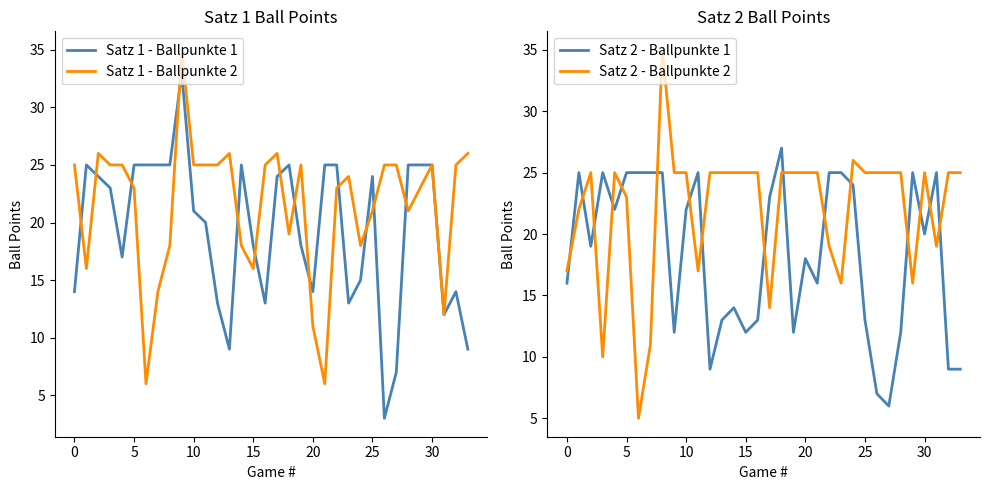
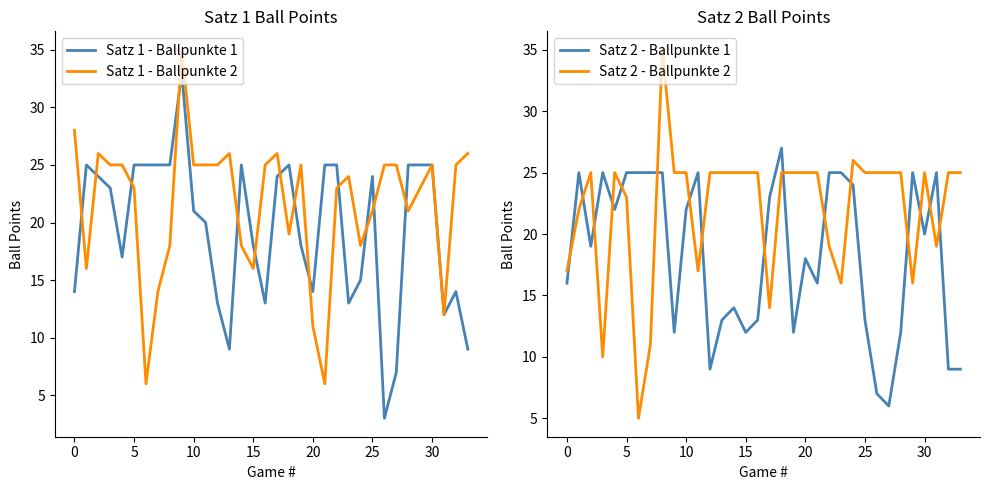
  {
    "Satz 1 Ball Points": {
      "Satz 1 - Ballpunkte 1": {
        "0": 14
      },
      "Satz 1 - Ballpunkte 2": {
-       "0": 25
+       "0": 28
      }
    },
    "Satz 2 Ball Points": {
      "Satz 2 - Ballpunkte 1": {
        "0": 16.0
      },
      "Satz 2 - Ballpunkte 2": {
        "0": 17.0
      }
    }
  }
